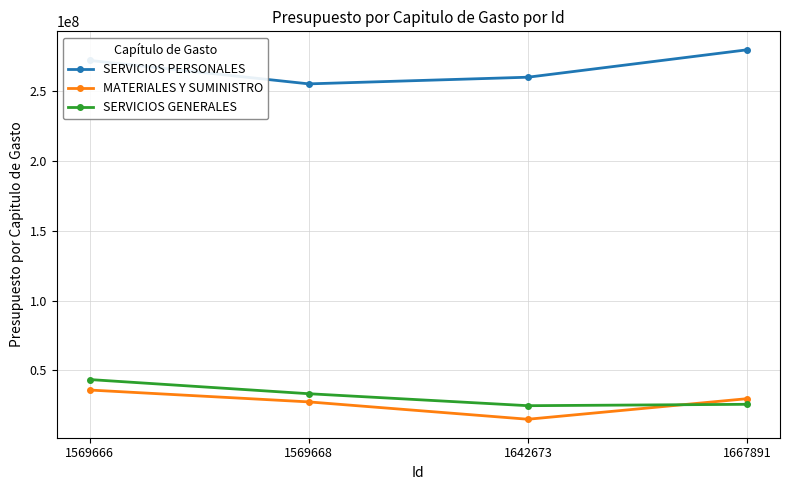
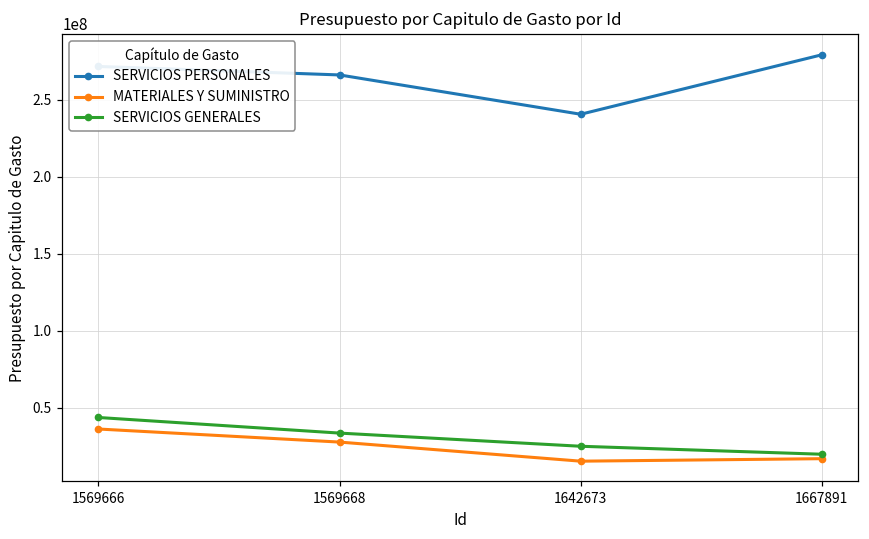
  {
    "SERVICIOS PERSONALES": {
-     "1569668": 255000000,
-     "1642673": 260000000,
+     "1569668": 266000000,
+     "1642673": 241000000,
      "1667891": 279000000
    },
    "MATERIALES Y SUMINISTRO": {
      "1569666": 36000000,
      "1569668": 28000000,
      "1642673": 15000000,
-     "1667891": 30000000
+     "1667891": 17000000
    },
    "SERVICIOS GENERALES": {
      "1569666": 44000000,
      "1569668": 33000000,
      "1642673": 25000000,
-     "1667891": 26000000
+     "1667891": 20000000
    }
  }
